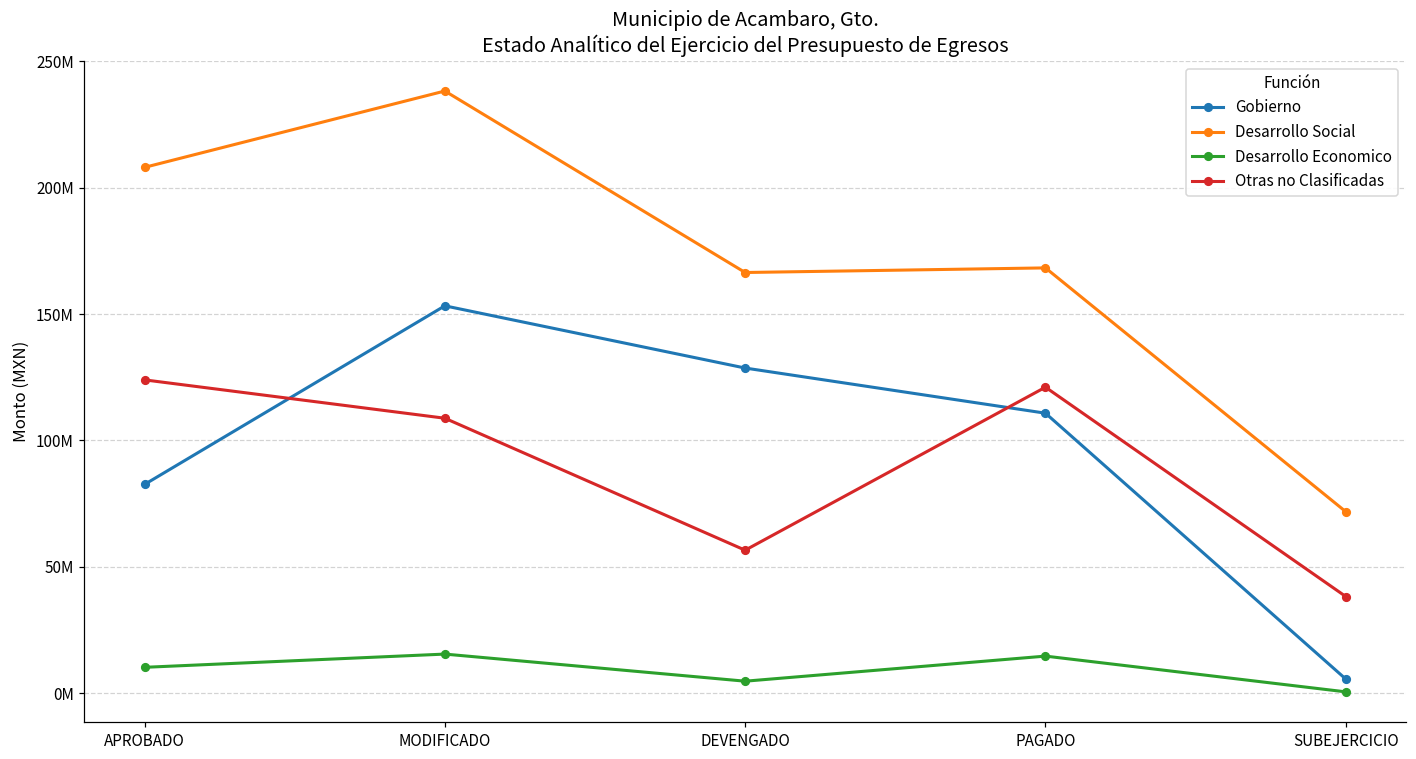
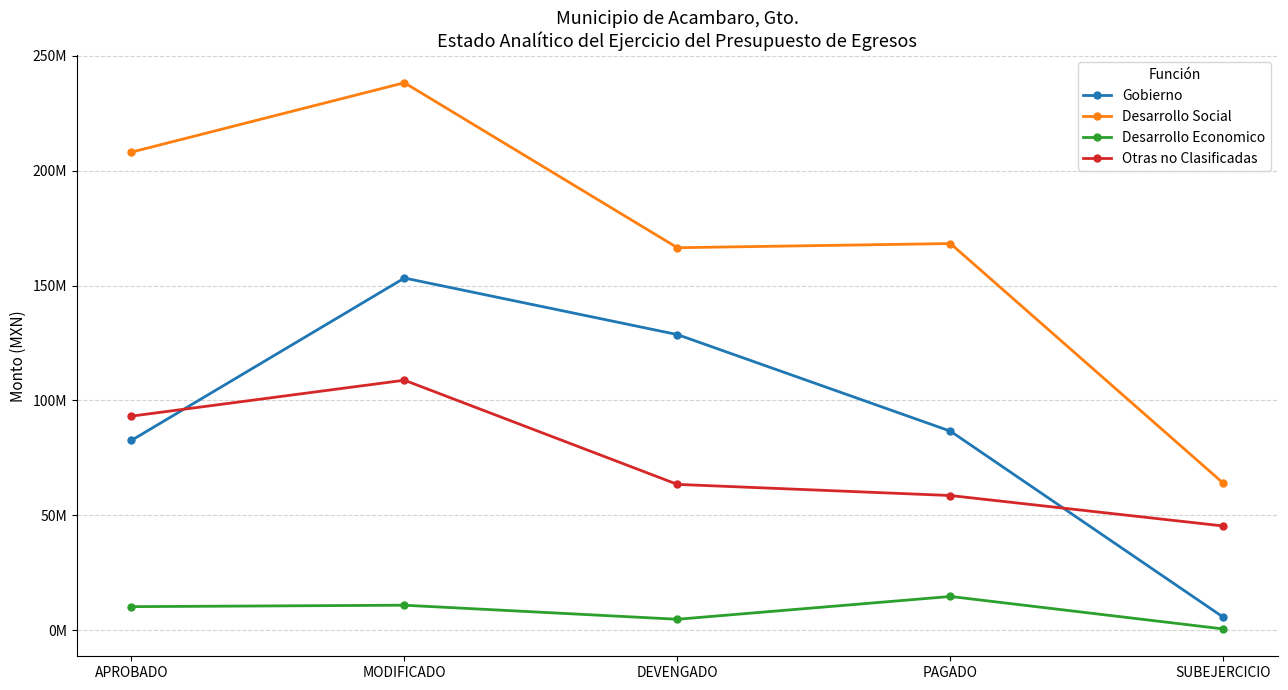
  {
    "Gobierno": {
      "APROBADO": 83000000,
      "MODIFICADO": 153000000,
      "DEVENGADO": 129000000,
-     "PAGADO": 111000000,
+     "PAGADO": 87000000,
      "SUBEJERCICIO": 6000000
    },
    "Desarrollo Social": {
      "APROBADO": 208000000,
      "MODIFICADO": 238000000,
      "DEVENGADO": 166000000,
      "PAGADO": 168000000,
-     "SUBEJERCICIO": 72000000
+     "SUBEJERCICIO": 64000000
    },
    "Desarrollo Economico": {
      "APROBADO": 10000000,
-     "MODIFICADO": 15000000,
+     "MODIFICADO": 11000000,
      "DEVENGADO": 5000000,
      "PAGADO": 15000000,
      "SUBEJERCICIO": 1000000
    },
    "Otras no Clasificadas": {
-     "APROBADO": 124000000,
+     "APROBADO": 93000000,
      "MODIFICADO": 109000000,
-     "DEVENGADO": 57000000,
-     "PAGADO": 121000000,
-     "SUBEJERCICIO": 38000000
+     "DEVENGADO": 63000000,
+     "PAGADO": 59000000,
+     "SUBEJERCICIO": 45000000
    }
  }
